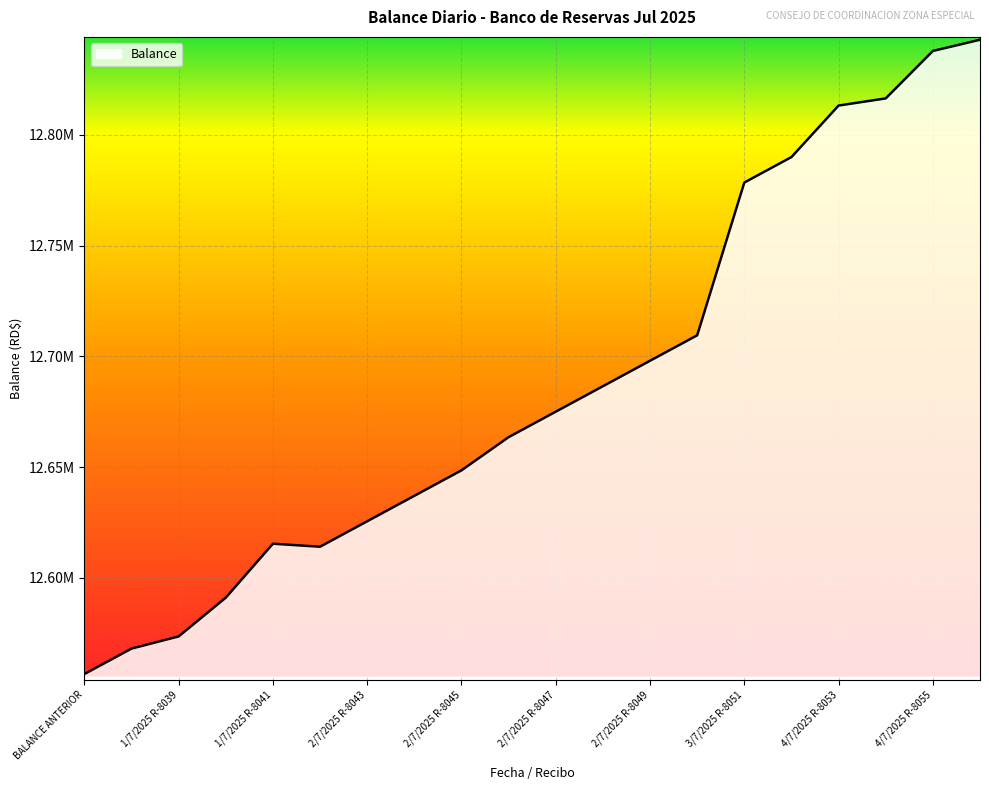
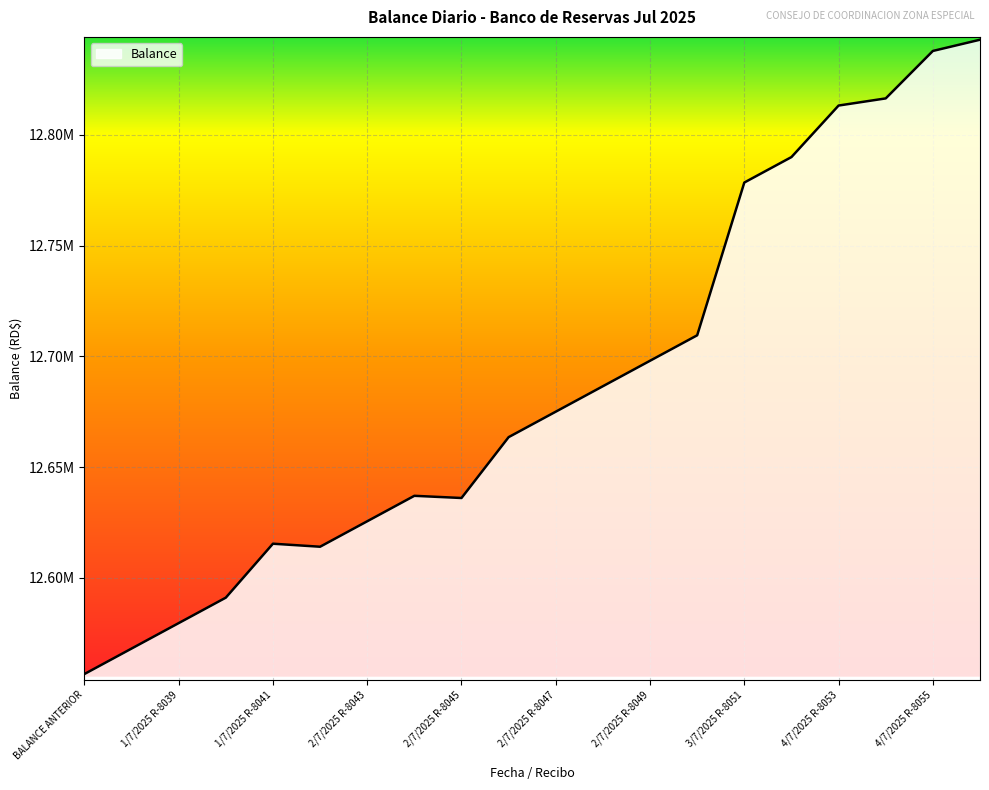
  {
    "BALANCE ANTERIOR": 12557000,
-   "1/7/2025 R-8039": 12573000,
+   "1/7/2025 R-8039": 12580000,
    "1/7/2025 R-8041": 12615000,
    "2/7/2025 R-8043": 12626000,
-   "2/7/2025 R-8045": 12649000,
+   "2/7/2025 R-8045": 12636000,
    "2/7/2025 R-8047": 12675000,
    "2/7/2025 R-8049": 12698000,
    "3/7/2025 R-8051": 12779000,
    "4/7/2025 R-8053": 12813000,
    "4/7/2025 R-8055": 12838000
  }
